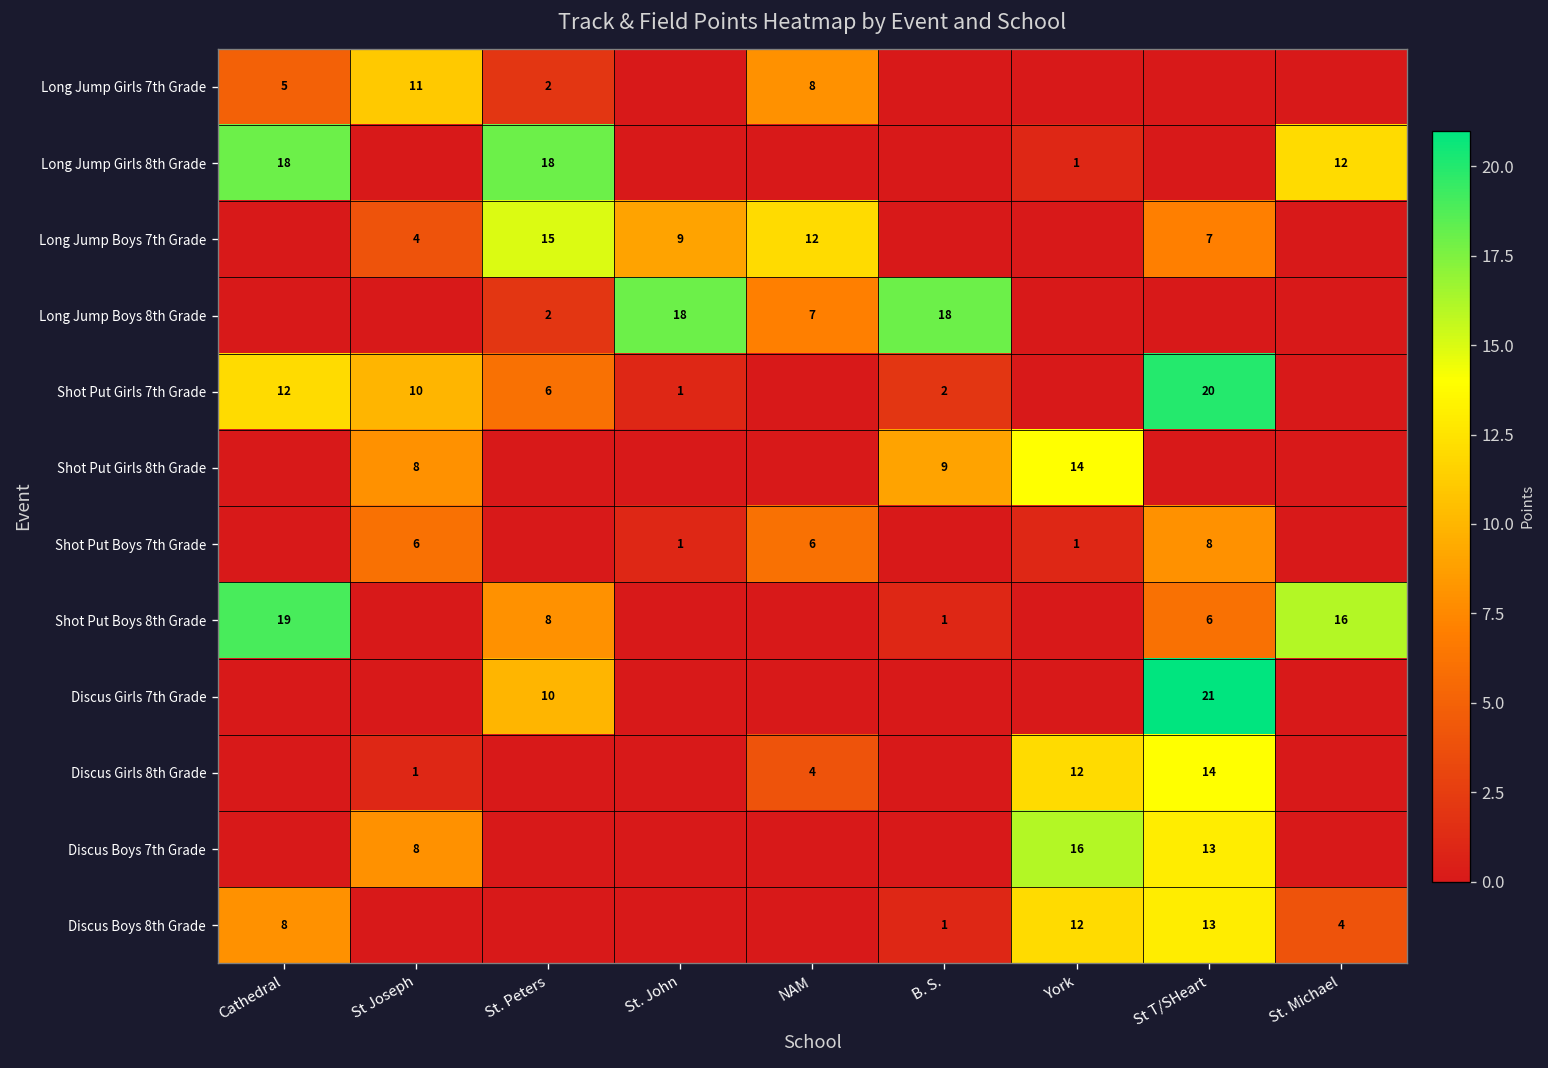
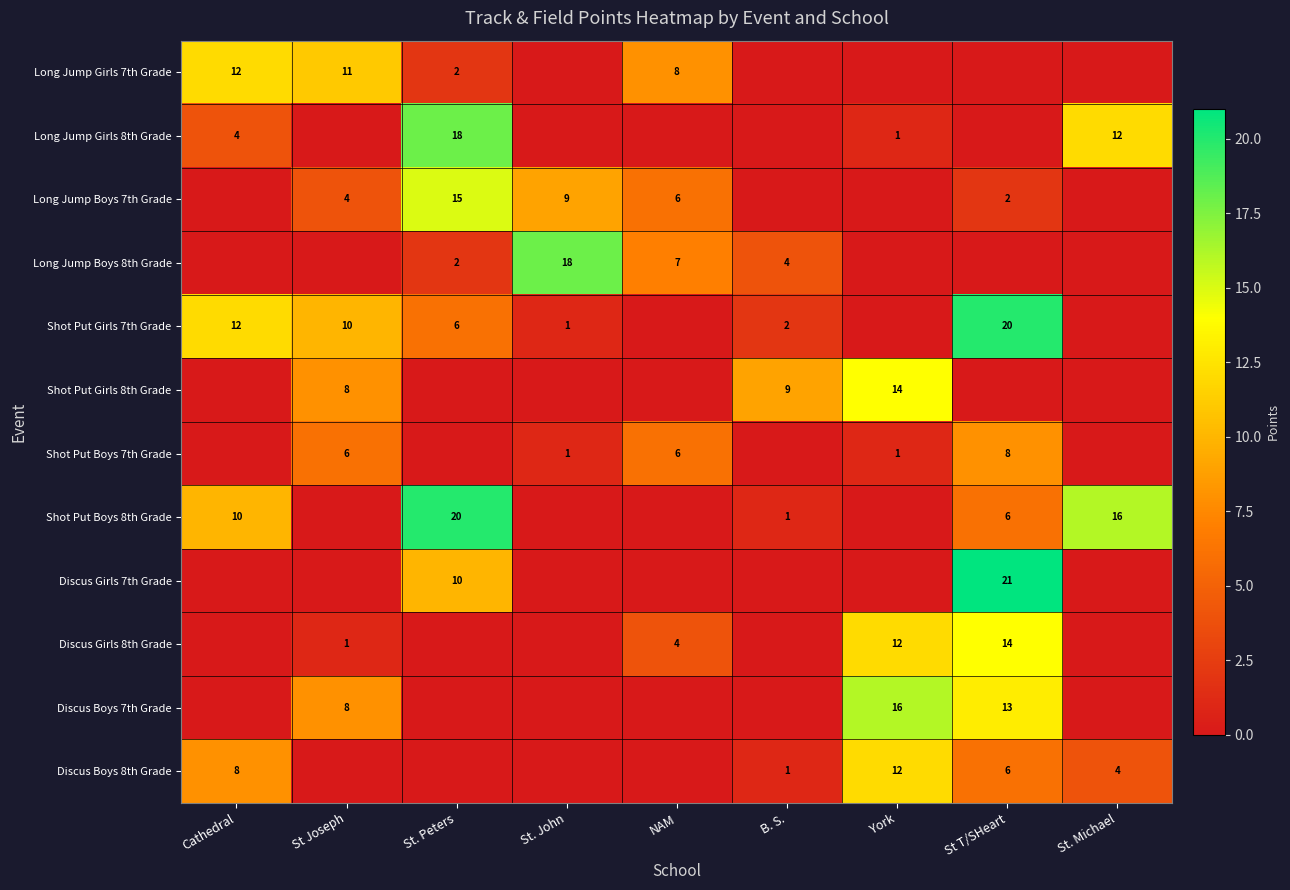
  {
    "Long Jump Girls 7th Grade": {
-     "Cathedral": 5,
+     "Cathedral": 12,
      "St Joseph": 11,
      "St. Peters": 2,
      "NAM": 8
    },
    "Long Jump Girls 8th Grade": {
-     "Cathedral": 18,
+     "Cathedral": 4,
      "St. Peters": 18,
      "York": 1,
      "St. Michael": 12
    },
    "Long Jump Boys 7th Grade": {
      "St Joseph": 4,
      "St. Peters": 15,
      "St. John": 9,
-     "NAM": 12,
-     "St T/SHeart": 7
+     "NAM": 6,
+     "St T/SHeart": 2
    },
    "Long Jump Boys 8th Grade": {
      "St. Peters": 2,
      "St. John": 18,
      "NAM": 7,
-     "B. S.": 18
+     "B. S.": 4
    },
    "Shot Put Girls 7th Grade": {
      "Cathedral": 12,
      "St Joseph": 10,
      "St. Peters": 6,
      "St. John": 1,
      "B. S.": 2,
      "St T/SHeart": 20
    },
    "Shot Put Girls 8th Grade": {
      "St Joseph": 8,
      "B. S.": 9,
      "York": 14
    },
    "Shot Put Boys 7th Grade": {
      "St Joseph": 6,
      "St. John": 1,
      "NAM": 6,
      "York": 1,
      "St T/SHeart": 8
    },
    "Shot Put Boys 8th Grade": {
-     "Cathedral": 19,
-     "St. Peters": 8,
+     "Cathedral": 10,
+     "St. Peters": 20,
      "B. S.": 1,
      "St T/SHeart": 6,
      "St. Michael": 16
    },
    "Discus Girls 7th Grade": {
      "St. Peters": 10,
      "St T/SHeart": 21
    },
    "Discus Girls 8th Grade": {
      "St Joseph": 1,
      "NAM": 4,
      "York": 12,
      "St T/SHeart": 14
    },
    "Discus Boys 7th Grade": {
      "St Joseph": 8,
      "York": 16,
      "St T/SHeart": 13
    },
    "Discus Boys 8th Grade": {
      "Cathedral": 8,
      "B. S.": 1,
      "York": 12,
-     "St T/SHeart": 13,
+     "St T/SHeart": 6,
      "St. Michael": 4
    }
  }
